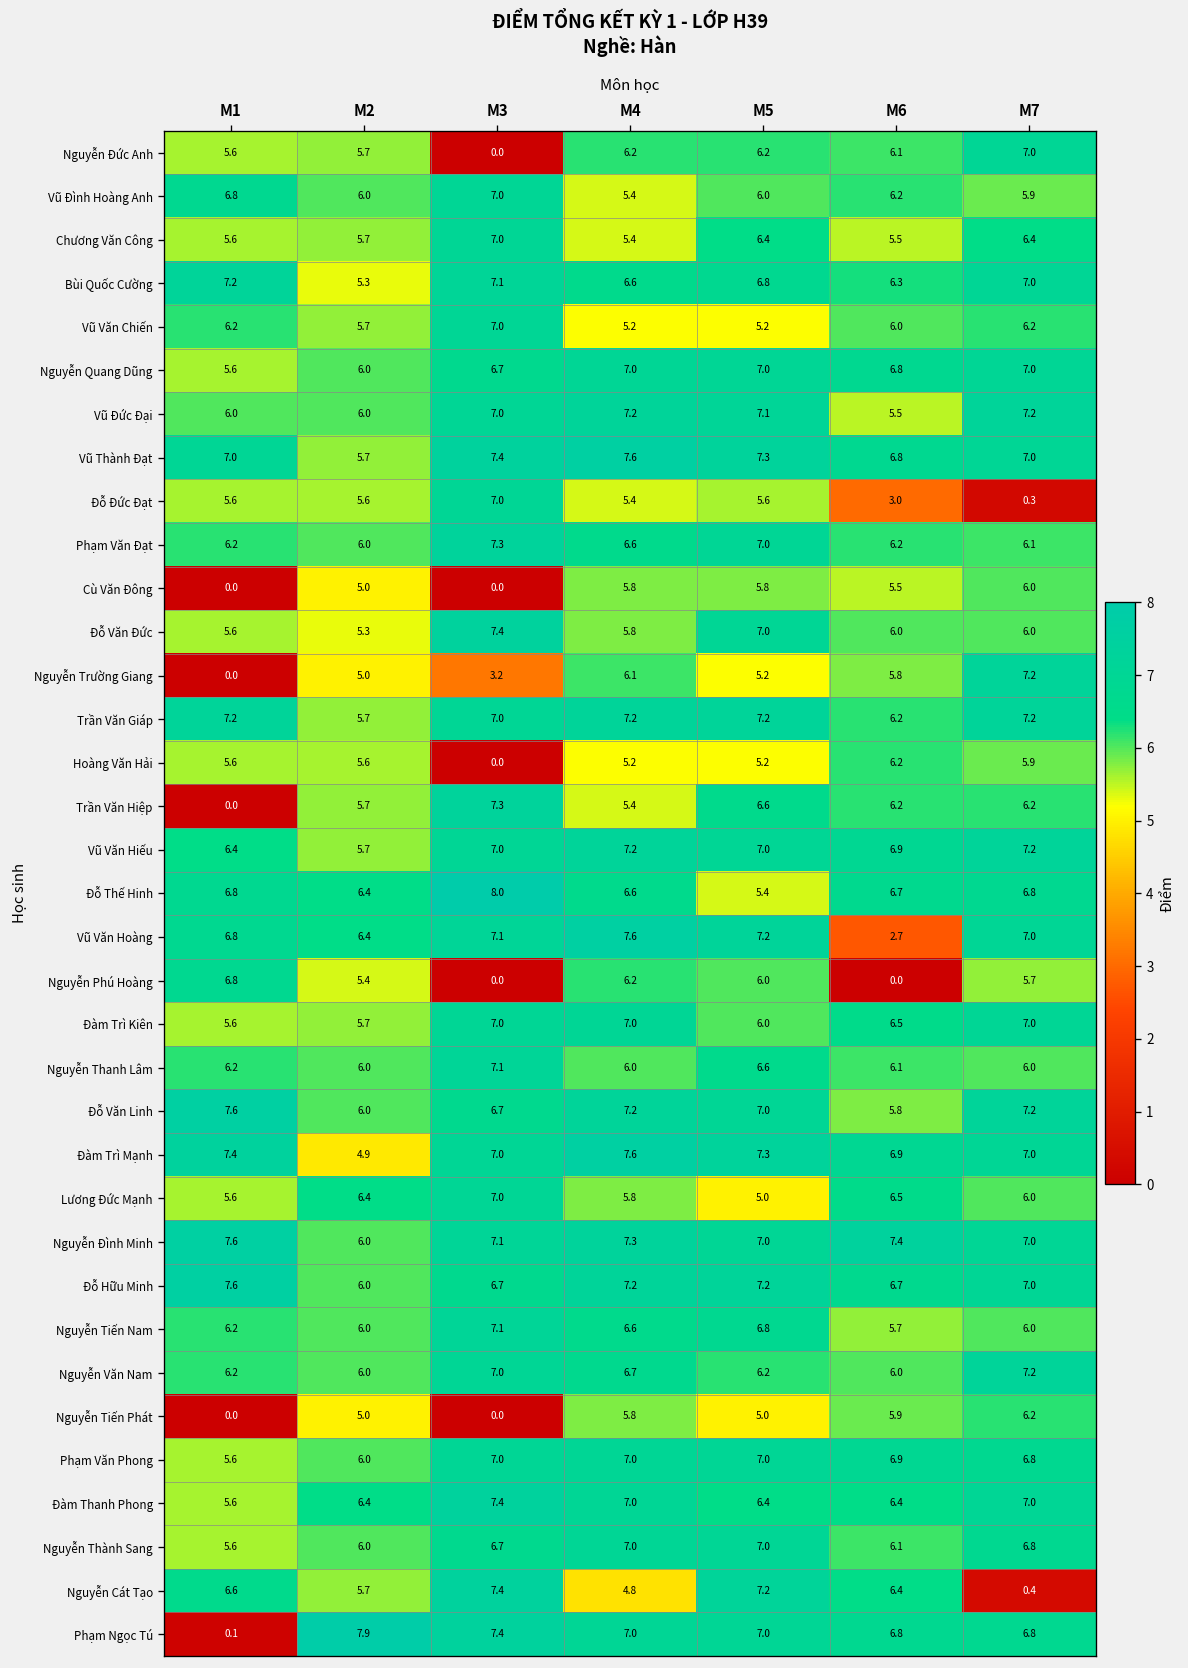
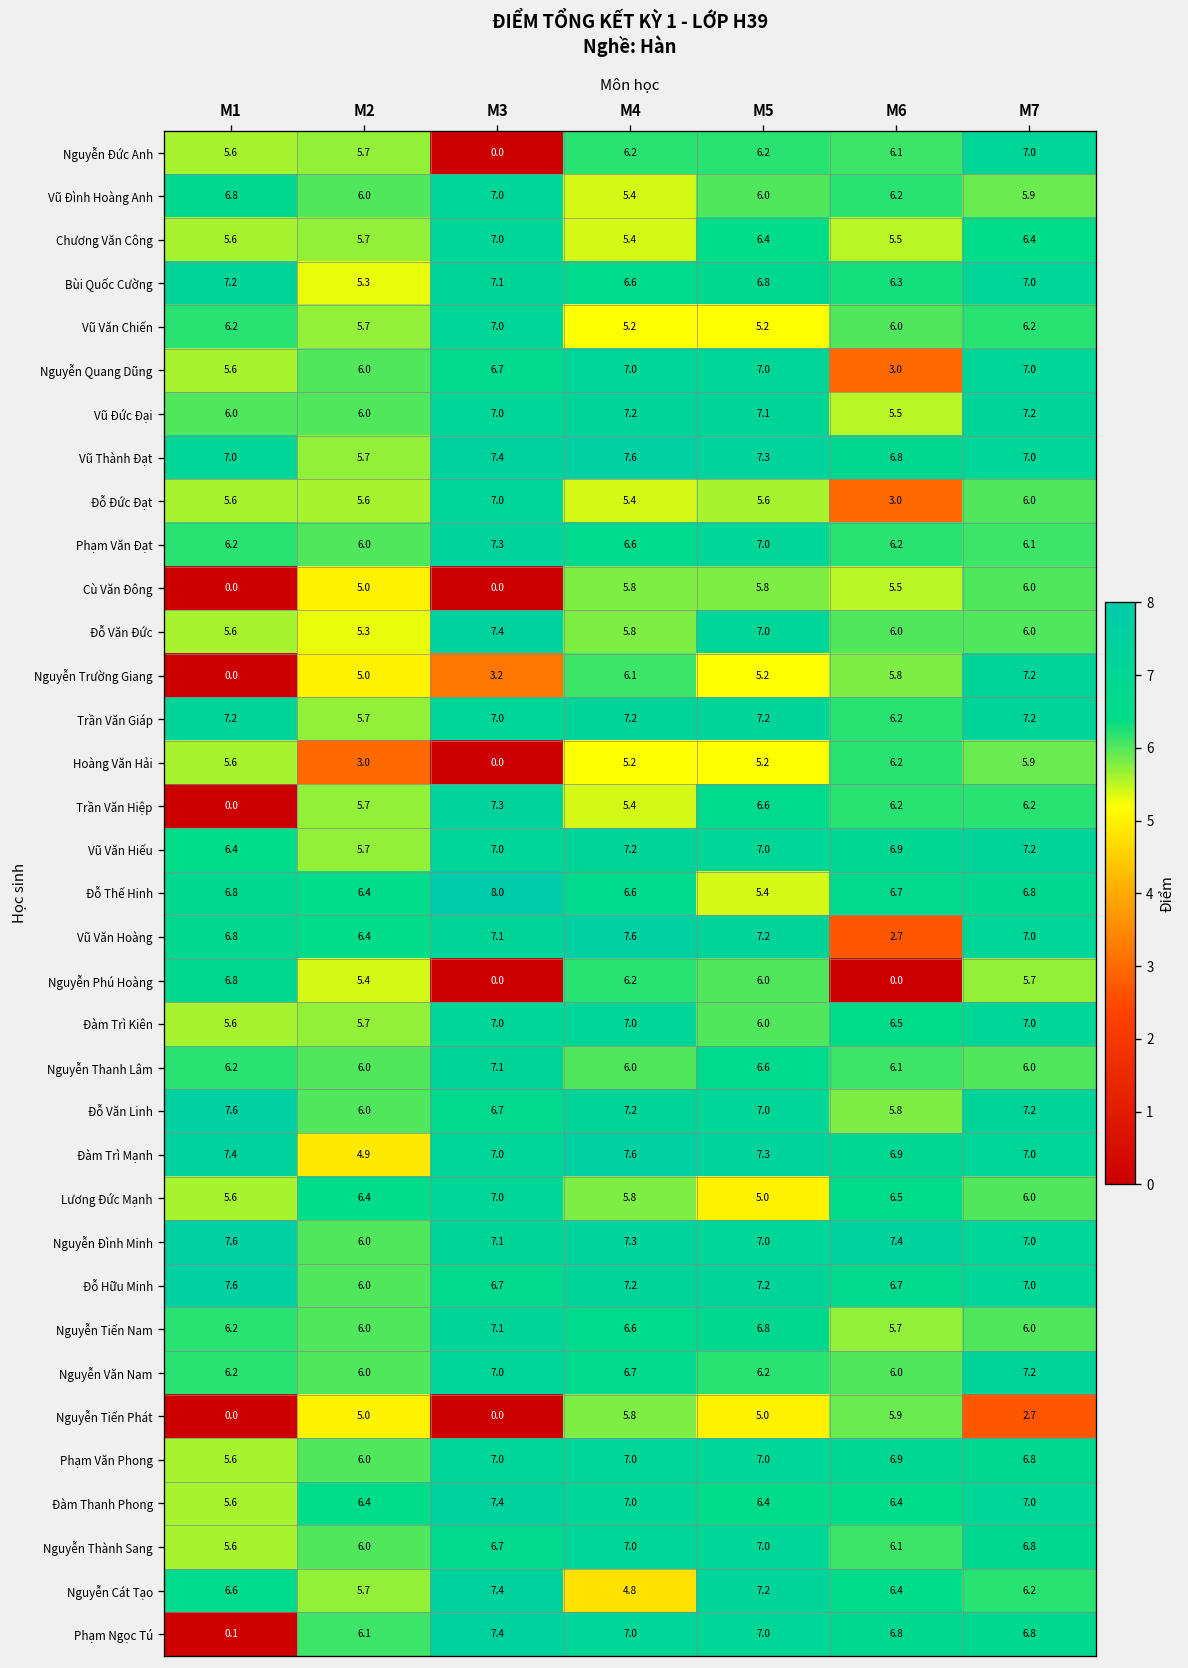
  {
    "Nguyễn Quang Dũng": {
      "M1": 5.6,
      "M2": 6.0,
      "M3": 6.7,
      "M4": 7.0,
      "M5": 7.0,
-     "M6": 6.8,
+     "M6": 3.0,
      "M7": 7.0
    },
    "Đỗ Đức Đạt": {
      "M1": 5.6,
      "M2": 5.6,
      "M3": 7.0,
      "M4": 5.4,
      "M5": 5.6,
      "M6": 3.0,
-     "M7": 0.3
+     "M7": 6.0
    },
    "Hoàng Văn Hải": {
      "M1": 5.6,
-     "M2": 5.6,
+     "M2": 3.0,
      "M3": 0.0,
      "M4": 5.2,
      "M5": 5.2,
      "M6": 6.2,
      "M7": 5.9
    },
    "Nguyễn Tiến Phát": {
      "M1": 0.0,
      "M2": 5.0,
      "M3": 0.0,
      "M4": 5.8,
      "M5": 5.0,
      "M6": 5.9,
-     "M7": 6.2
+     "M7": 2.7
    },
    "Nguyễn Cát Tạo": {
      "M1": 6.6,
      "M2": 5.7,
      "M3": 7.4,
      "M4": 4.8,
      "M5": 7.2,
      "M6": 6.4,
-     "M7": 0.4
+     "M7": 6.2
    },
    "Phạm Ngọc Tú": {
      "M1": 0.1,
-     "M2": 7.9,
+     "M2": 6.1,
      "M3": 7.4,
      "M4": 7.0,
      "M5": 7.0,
      "M6": 6.8,
      "M7": 6.8
    }
  }
